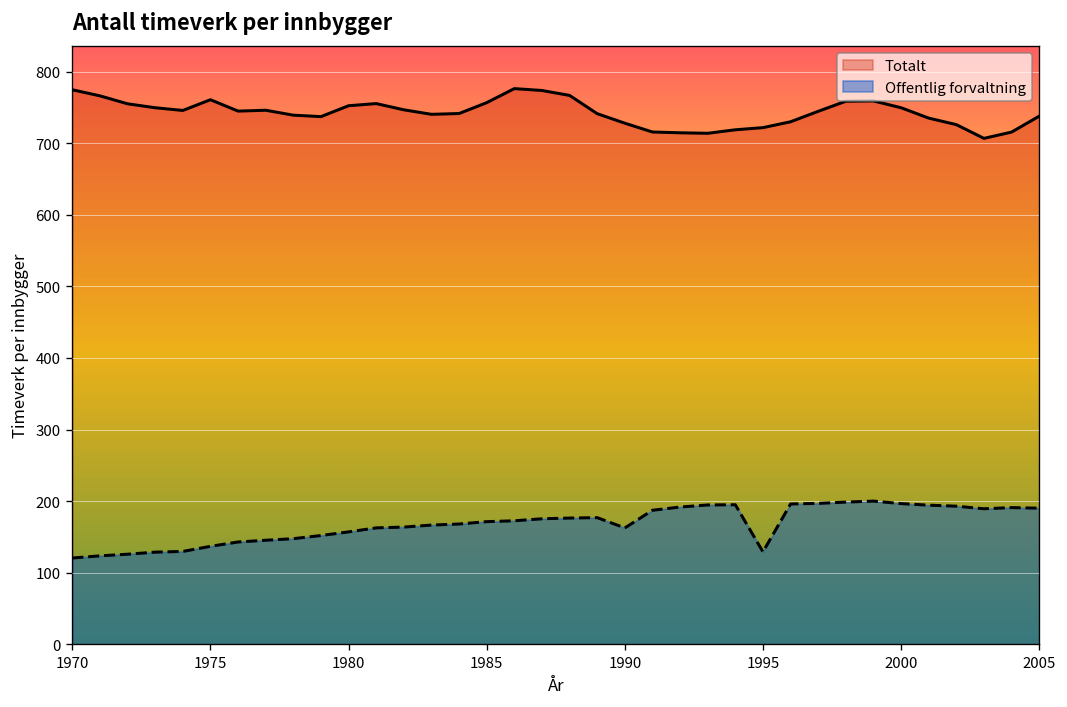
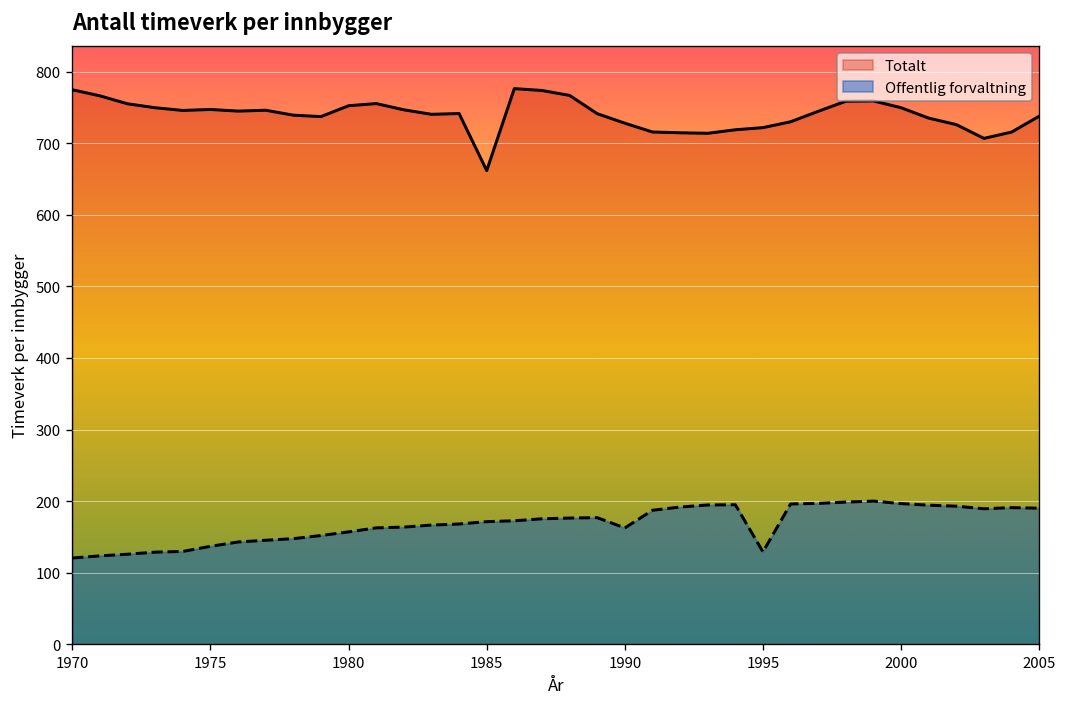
  {
    "Totalt": {
      "1970": 770,
-     "1975": 760,
+     "1975": 750,
      "1980": 750,
-     "1985": 760,
+     "1985": 660,
      "1990": 730,
      "1995": 720,
      "2000": 750,
      "2005": 740
    },
    "Offentlig forvaltning": {
      "1970": 120,
      "1975": 140,
      "1980": 160,
      "1985": 170,
      "1990": 160,
      "1995": 130,
      "2000": 200,
      "2005": 190
    }
  }
